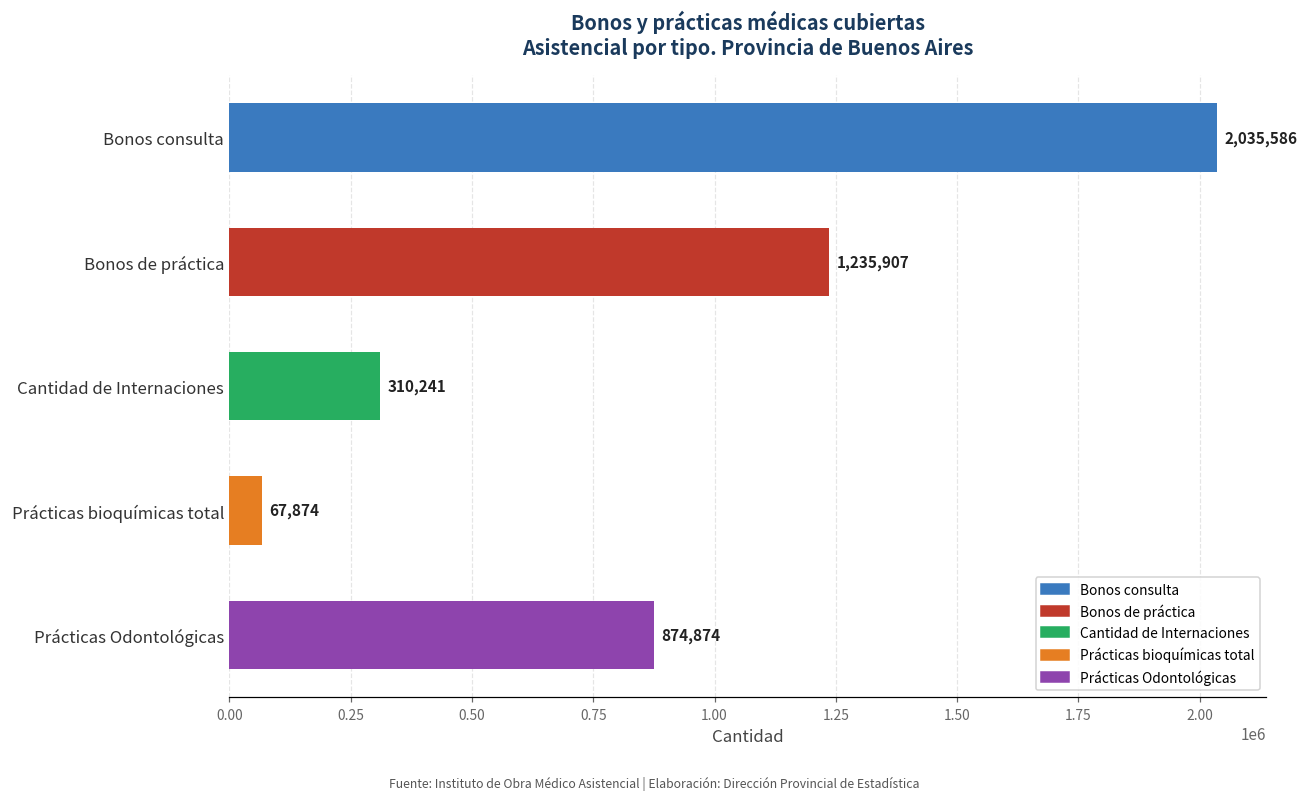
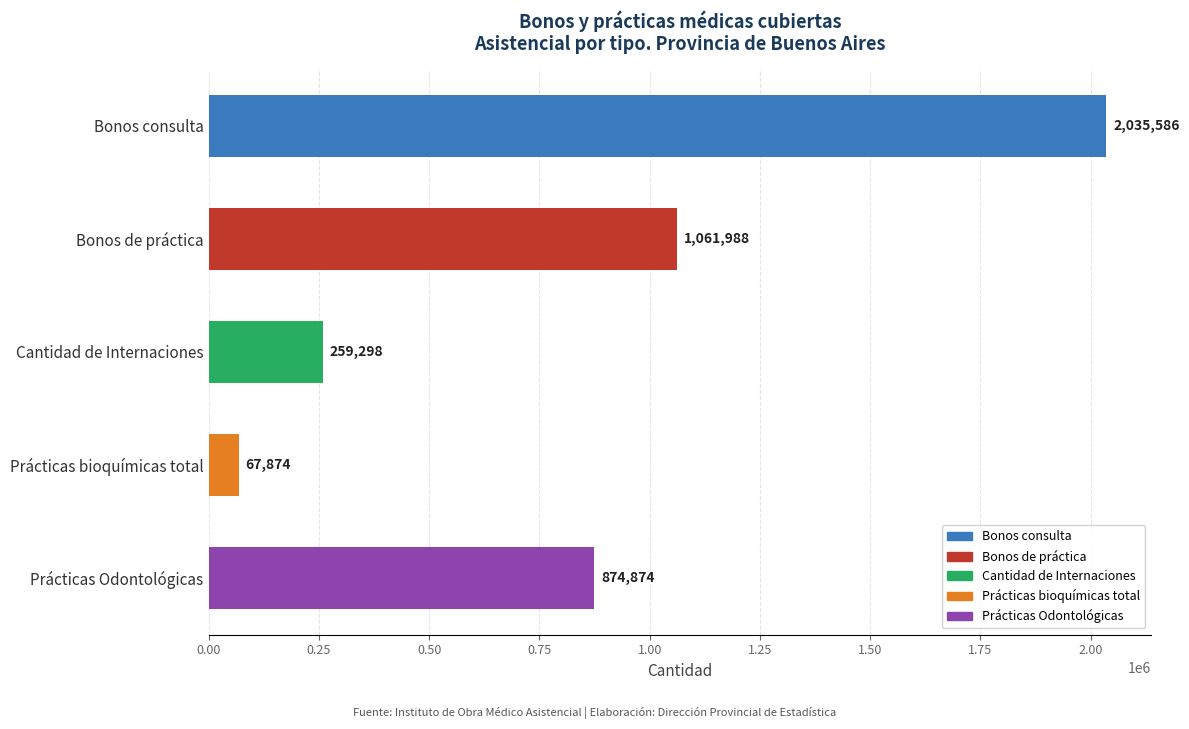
  {
    "Bonos consulta": "2,035,586",
-   "Bonos de práctica": "1,235,907",
-   "Cantidad de Internaciones": "310,241",
+   "Bonos de práctica": "1,061,988",
+   "Cantidad de Internaciones": "259,298",
    "Prácticas bioquímicas total": "67,874",
    "Prácticas Odontológicas": "874,874"
  }
